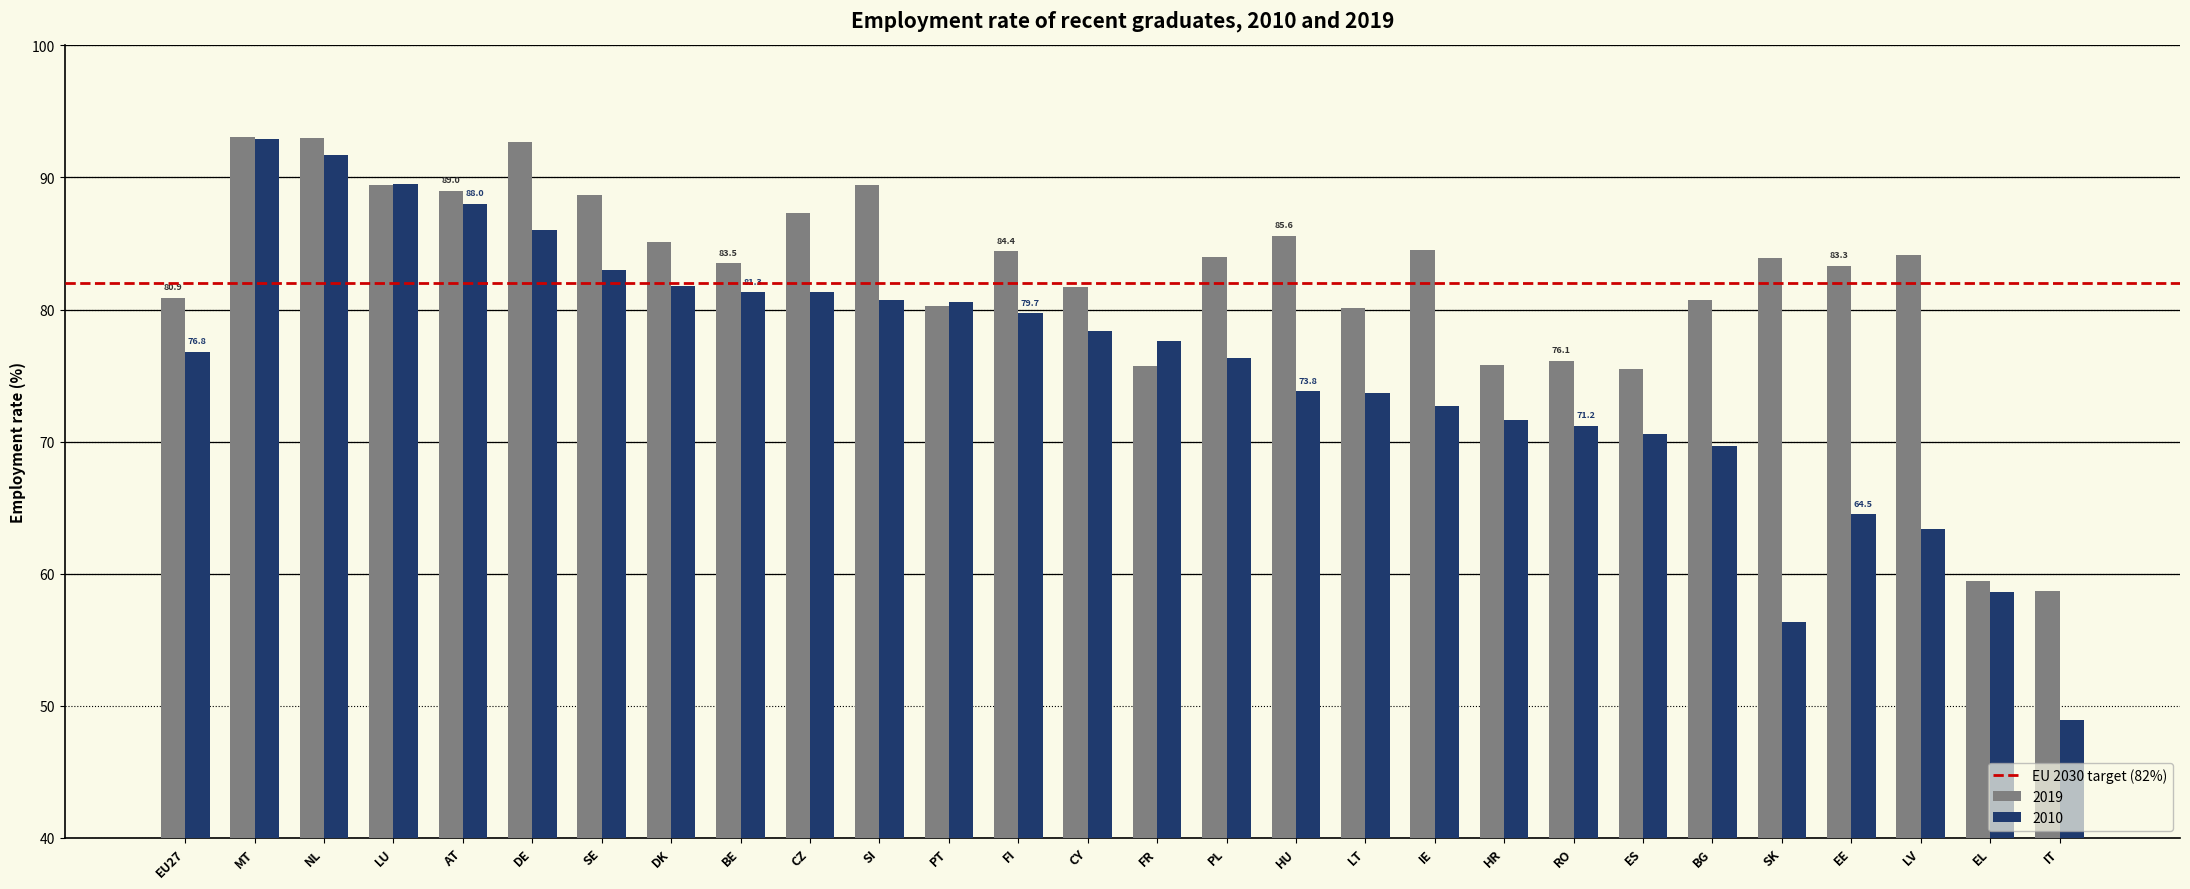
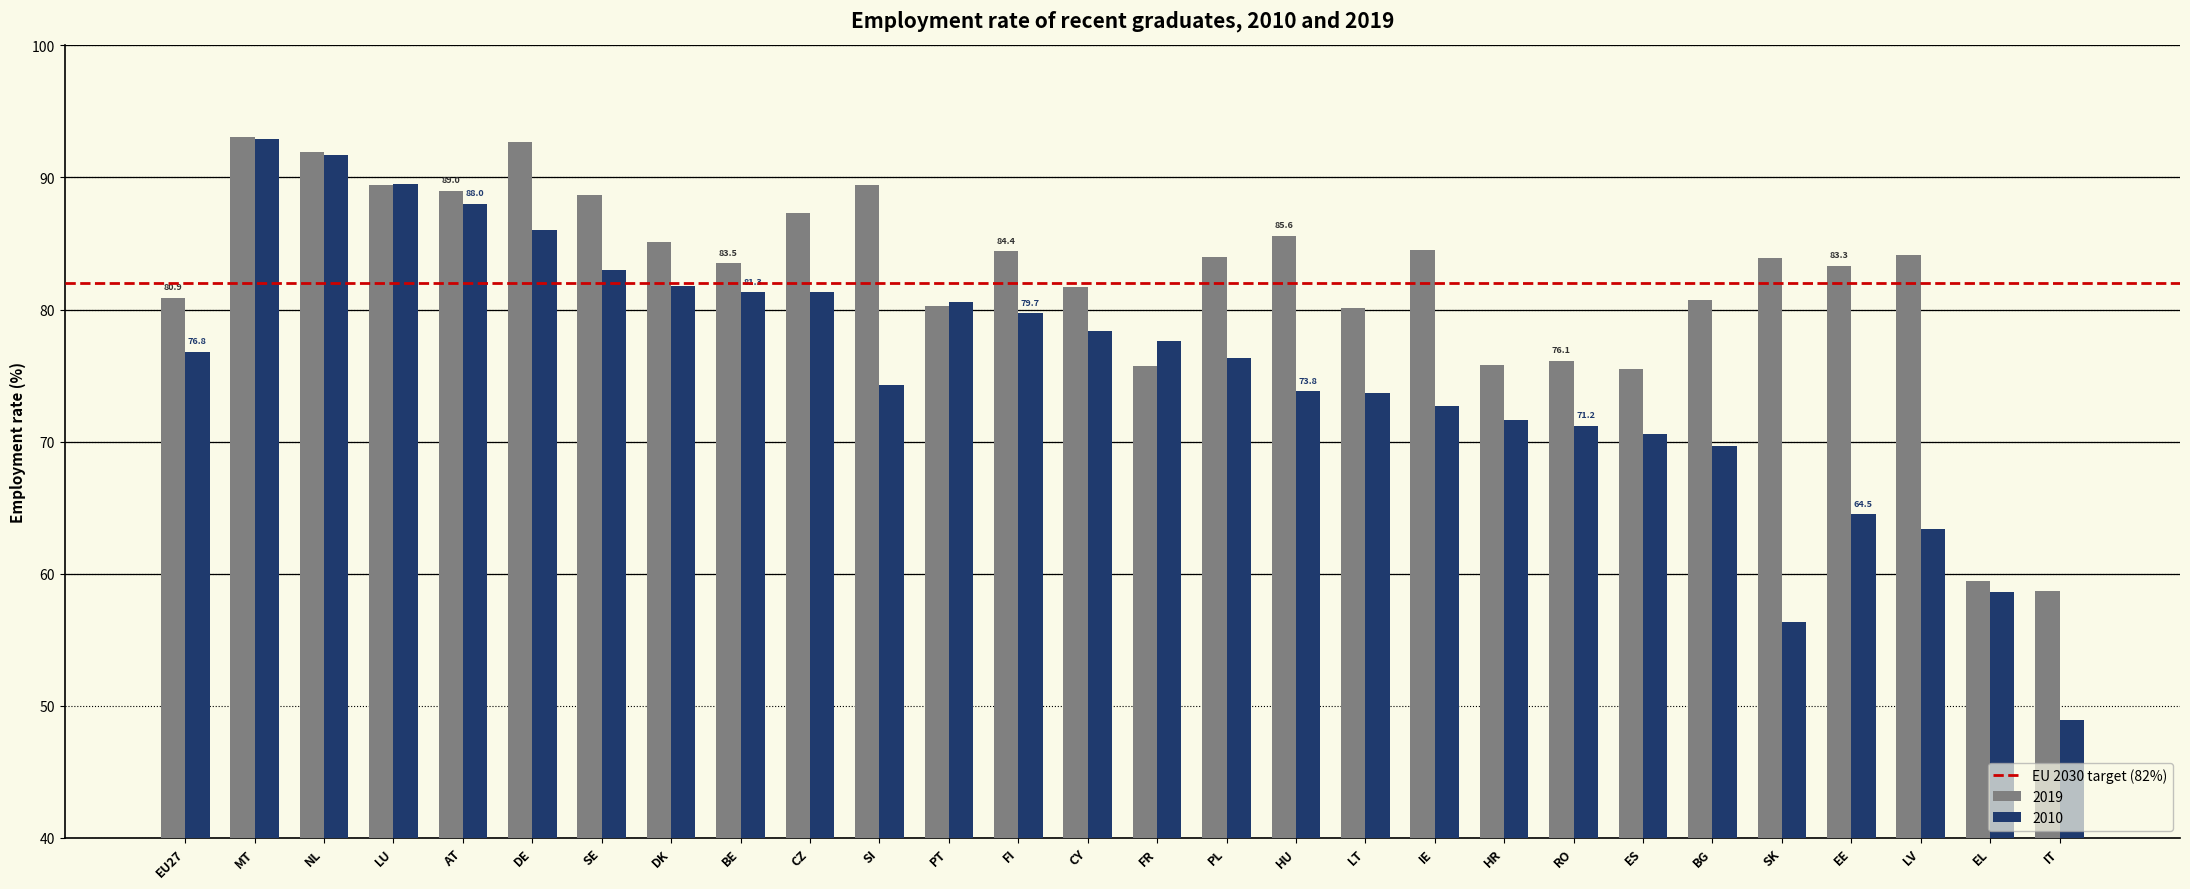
  {
    "2019": {
      "MT": 93.1,
-     "NL": 93.0,
+     "NL": 91.9,
      "LU": 89.4,
      "DE": 92.7,
      "SE": 88.7,
      "DK": 85.1,
      "CZ": 87.3,
      "SI": 89.4,
      "PT": 80.3,
      "CY": 81.7,
      "FR": 75.7,
      "PL": 84.0,
      "LT": 80.1,
      "IE": 84.5,
      "HR": 75.8,
      "ES": 75.5,
      "BG": 80.7,
      "SK": 83.9,
      "LV": 84.1,
      "EL": 59.4,
      "IT": 58.7
    },
    "2010": {
      "MT": 92.9,
      "NL": 91.7,
      "LU": 89.5,
      "DE": 86.0,
      "SE": 83.0,
      "DK": 81.8,
      "CZ": 81.3,
-     "SI": 80.7,
+     "SI": 74.3,
      "PT": 80.6,
      "CY": 78.4,
      "FR": 77.6,
      "PL": 76.3,
      "LT": 73.7,
      "IE": 72.7,
      "HR": 71.6,
      "ES": 70.6,
      "BG": 69.7,
      "SK": 56.3,
      "LV": 63.4,
      "EL": 58.6,
      "IT": 48.9
    }
  }
